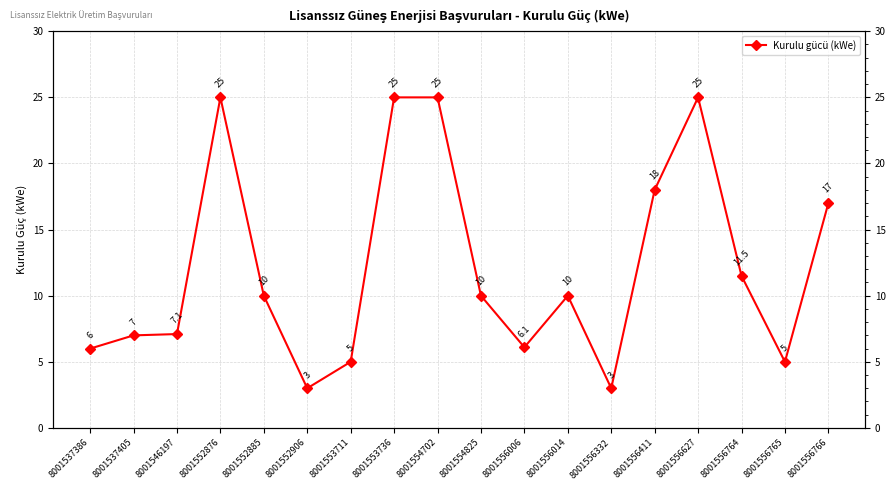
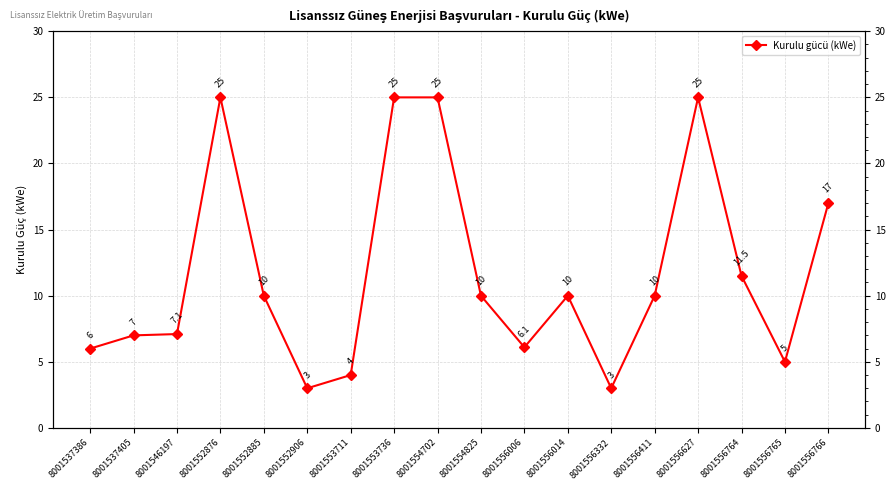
  {
    "8001537386": 6,
    "8001537405": 7,
    "8001546197": 7.1,
    "8001552876": 25,
    "8001552885": 10,
    "8001552906": 3,
-   "8001553711": 5,
+   "8001553711": 4,
    "8001553736": 25,
    "8001554702": 25,
    "8001554825": 10,
    "8001556006": 6.1,
    "8001556014": 10,
    "8001556332": 3,
-   "8001556411": 18,
+   "8001556411": 10,
    "8001556627": 25,
    "8001556764": 11.5,
    "8001556765": 5,
    "8001556766": 17
  }
